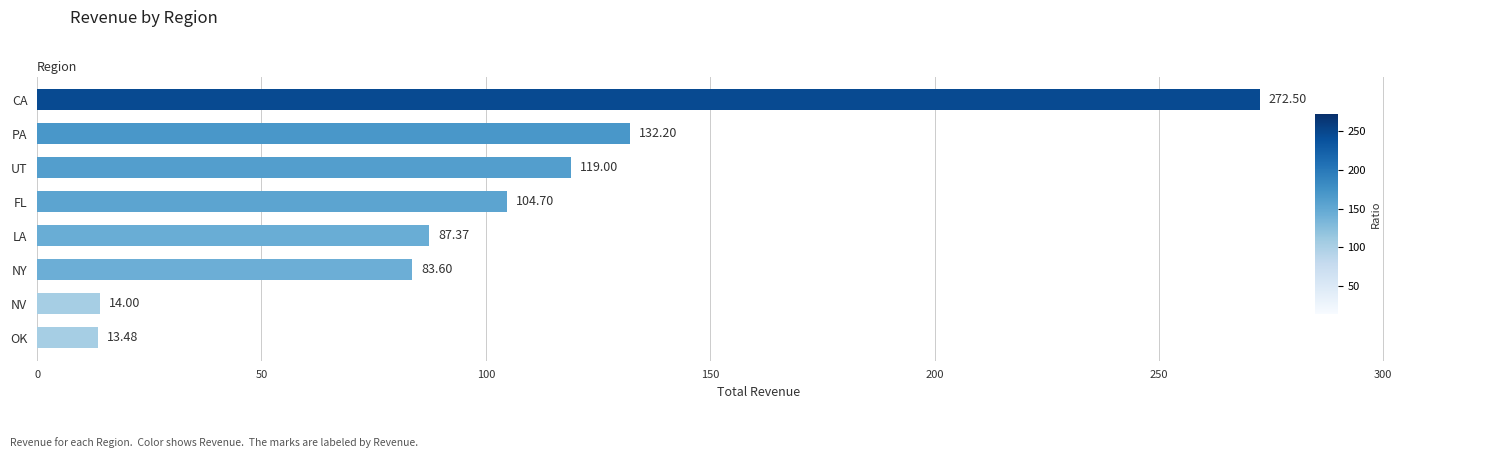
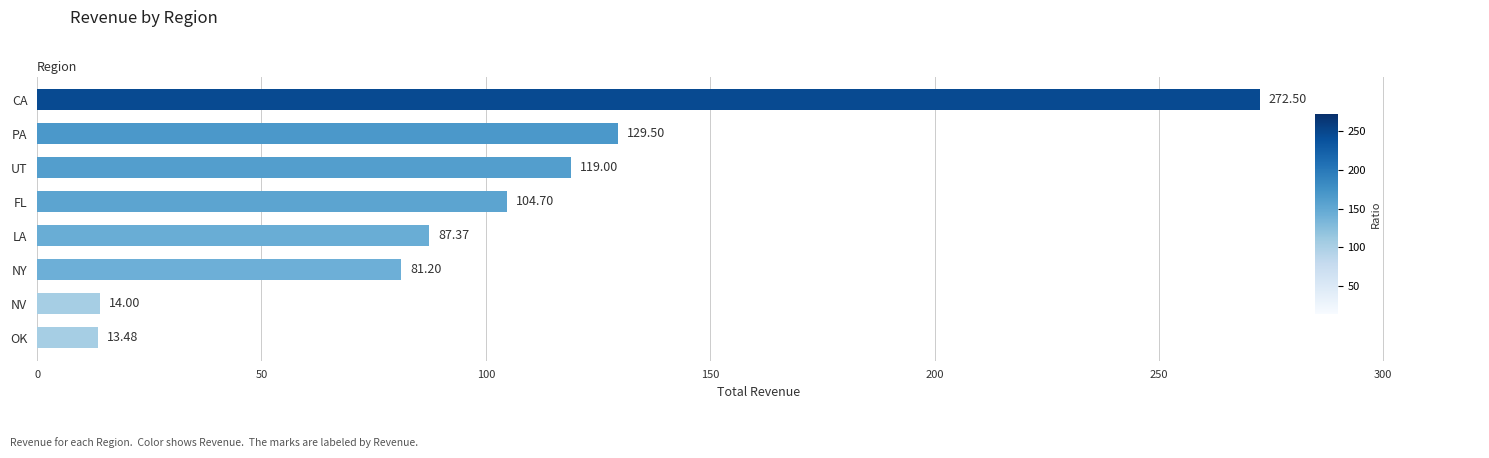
  {
    "CA": 272.50,
-   "PA": 132.20,
+   "PA": 129.50,
    "UT": 119.00,
    "FL": 104.70,
    "LA": 87.37,
-   "NY": 83.60,
+   "NY": 81.20,
    "NV": 14.00,
    "OK": 13.48
  }
